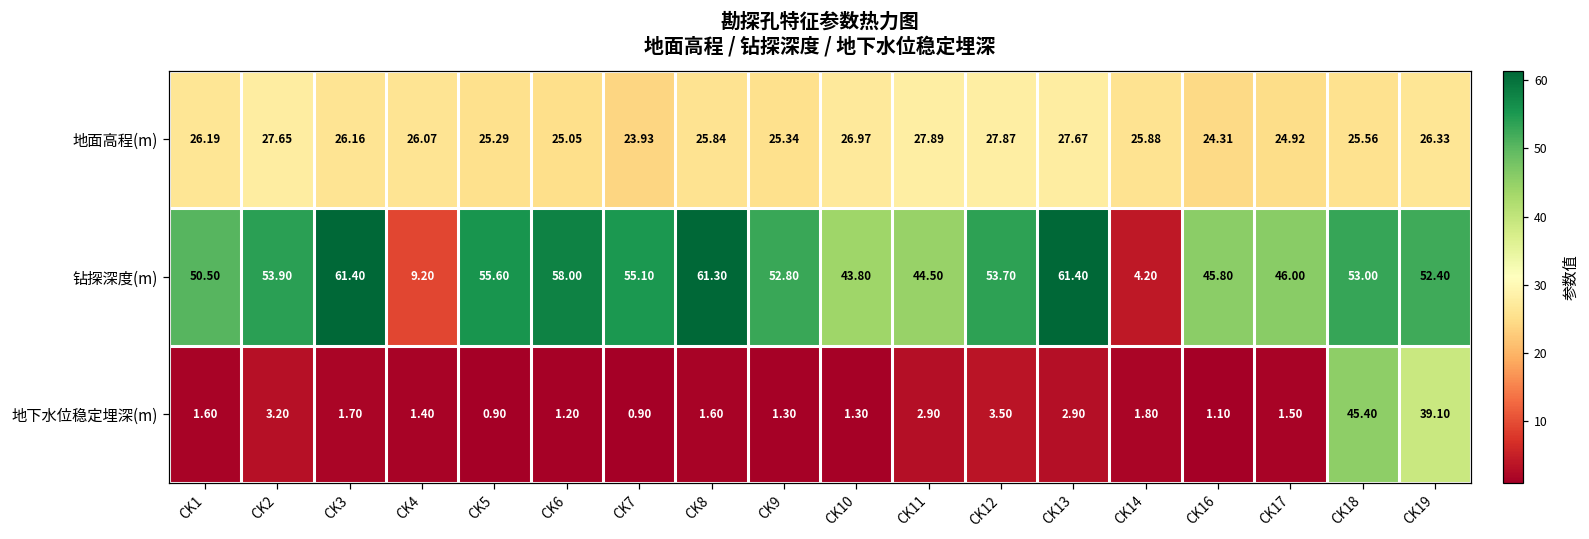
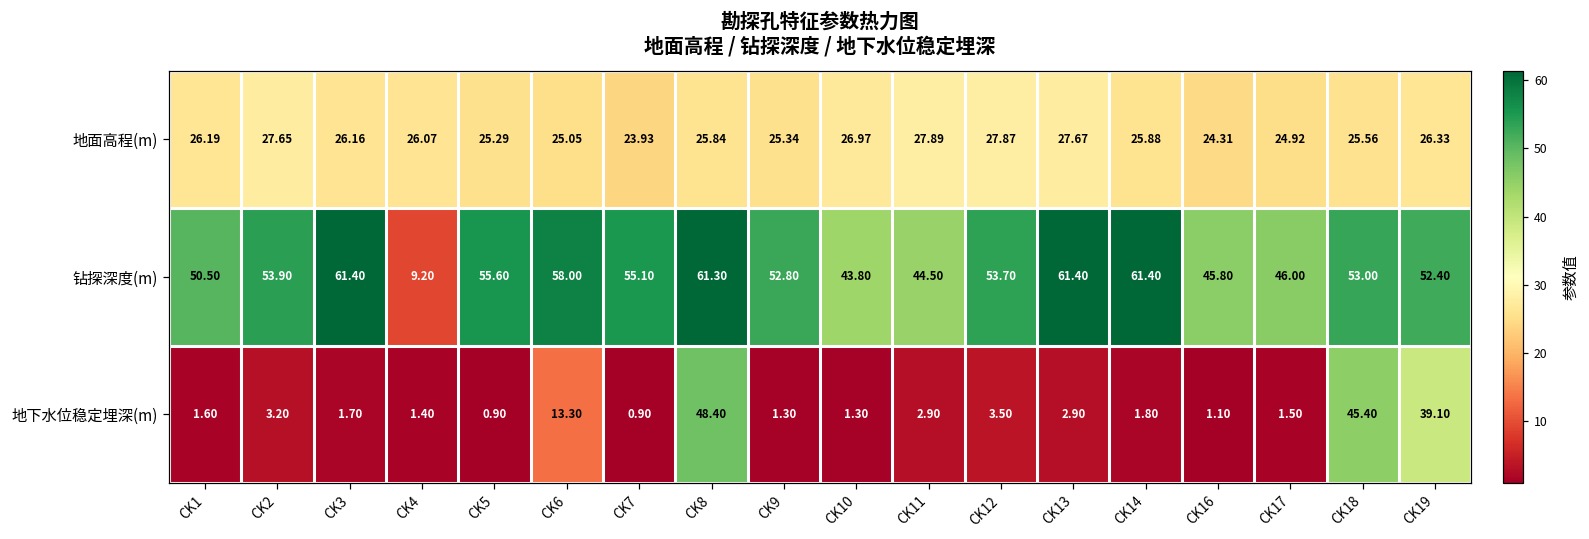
  {
    "地面高程(m)": {
      "CK1": 26.19,
      "CK2": 27.65,
      "CK3": 26.16,
      "CK4": 26.07,
      "CK5": 25.29,
      "CK6": 25.05,
      "CK7": 23.93,
      "CK8": 25.84,
      "CK9": 25.34,
      "CK10": 26.97,
      "CK11": 27.89,
      "CK12": 27.87,
      "CK13": 27.67,
      "CK14": 25.88,
      "CK16": 24.31,
      "CK17": 24.92,
      "CK18": 25.56,
      "CK19": 26.33
    },
    "钻探深度(m)": {
      "CK1": 50.50,
      "CK2": 53.90,
      "CK3": 61.40,
      "CK4": 9.20,
      "CK5": 55.60,
      "CK6": 58.00,
      "CK7": 55.10,
      "CK8": 61.30,
      "CK9": 52.80,
      "CK10": 43.80,
      "CK11": 44.50,
      "CK12": 53.70,
      "CK13": 61.40,
-     "CK14": 4.20,
+     "CK14": 61.40,
      "CK16": 45.80,
      "CK17": 46.00,
      "CK18": 53.00,
      "CK19": 52.40
    },
    "地下水位稳定埋深(m)": {
      "CK1": 1.60,
      "CK2": 3.20,
      "CK3": 1.70,
      "CK4": 1.40,
      "CK5": 0.90,
-     "CK6": 1.20,
+     "CK6": 13.30,
      "CK7": 0.90,
-     "CK8": 1.60,
+     "CK8": 48.40,
      "CK9": 1.30,
      "CK10": 1.30,
      "CK11": 2.90,
      "CK12": 3.50,
      "CK13": 2.90,
      "CK14": 1.80,
      "CK16": 1.10,
      "CK17": 1.50,
      "CK18": 45.40,
      "CK19": 39.10
    }
  }
